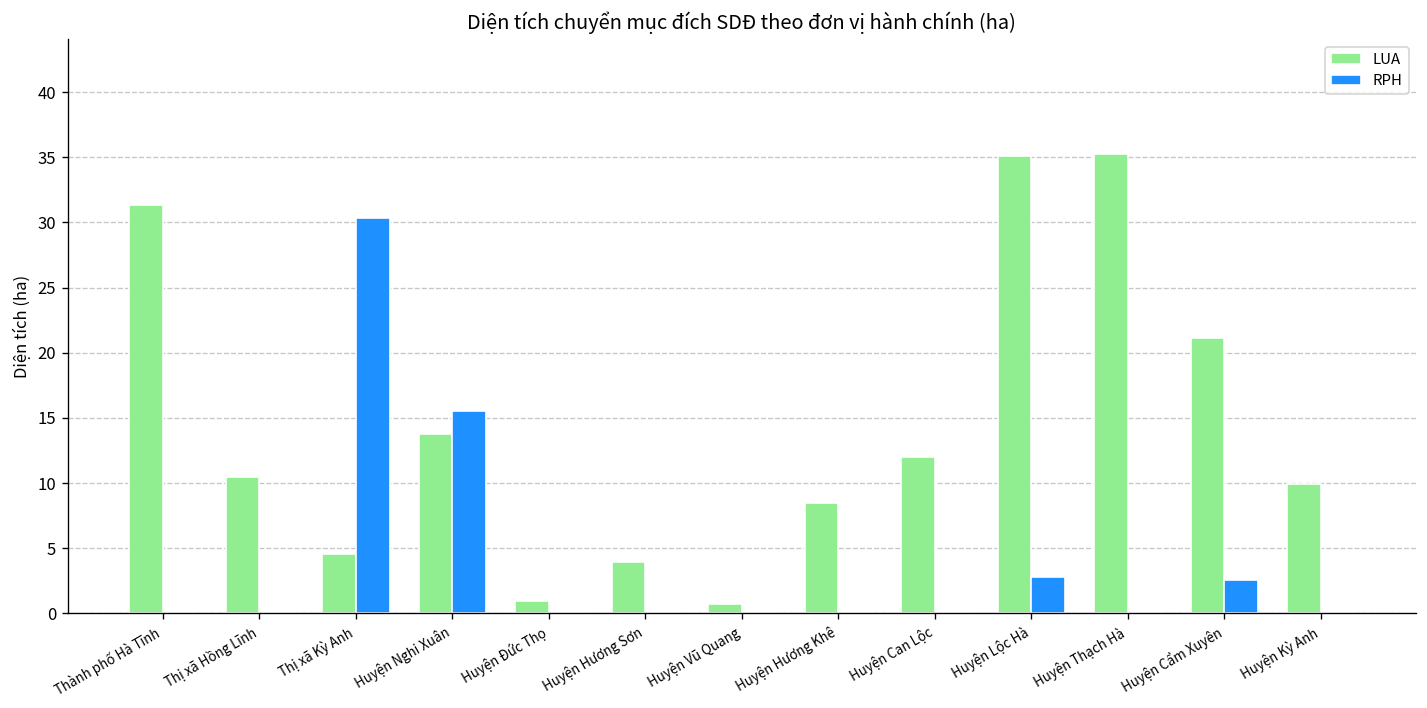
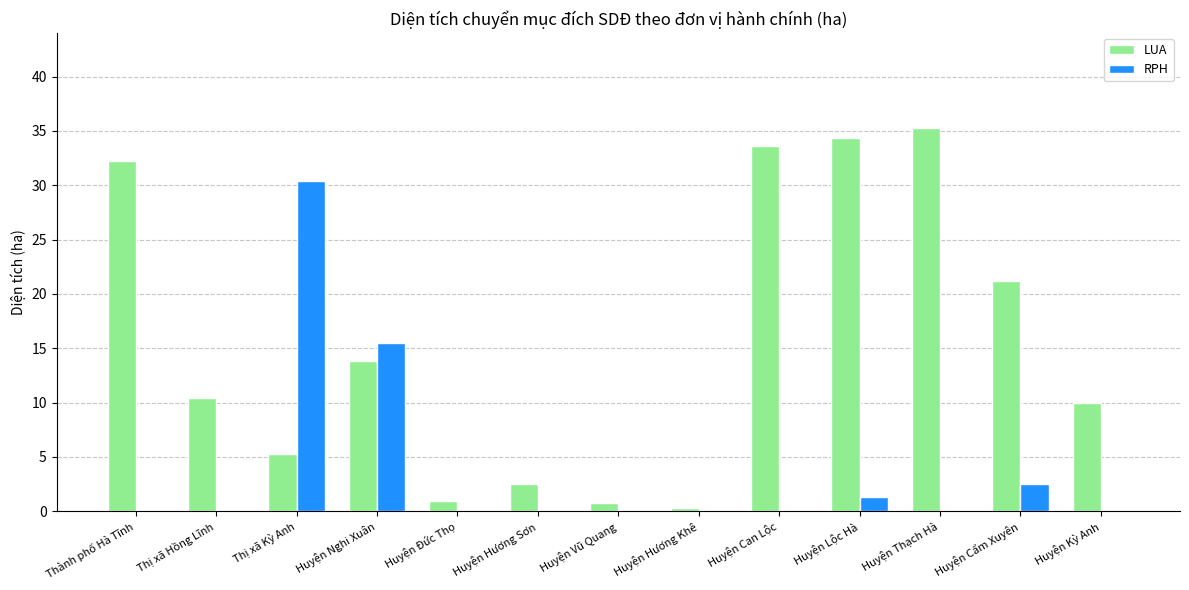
  {
    "LUA": {
-     "Thành phố Hà Tĩnh": 31.3,
+     "Thành phố Hà Tĩnh": 32.2,
      "Thị xã Hồng Lĩnh": 10.4,
-     "Thị xã Kỳ Anh": 4.5,
+     "Thị xã Kỳ Anh": 5.3,
      "Huyện Nghi Xuân": 13.8,
      "Huyện Đức Thọ": 1.0,
-     "Huyện Hương Sơn": 3.9,
+     "Huyện Hương Sơn": 2.5,
      "Huyện Vũ Quang": 0.8,
-     "Huyện Hương Khê": 8.4,
-     "Huyện Can Lộc": 12.0,
-     "Huyện Lộc Hà": 35.1,
+     "Huyện Hương Khê": 0.3,
+     "Huyện Can Lộc": 33.6,
+     "Huyện Lộc Hà": 34.4,
      "Huyện Thạch Hà": 35.2,
      "Huyện Cẩm Xuyên": 21.2,
      "Huyện Kỳ Anh": 9.9
    },
    "RPH": {
      "Thành phố Hà Tĩnh": 0.0,
      "Thị xã Hồng Lĩnh": 0.0,
      "Thị xã Kỳ Anh": 30.4,
      "Huyện Nghi Xuân": 15.5,
      "Huyện Đức Thọ": 0.0,
      "Huyện Hương Sơn": 0.0,
      "Huyện Vũ Quang": 0.0,
      "Huyện Hương Khê": 0.0,
      "Huyện Can Lộc": 0.0,
-     "Huyện Lộc Hà": 2.8,
+     "Huyện Lộc Hà": 1.3,
      "Huyện Thạch Hà": 0.0,
      "Huyện Cẩm Xuyên": 2.5,
      "Huyện Kỳ Anh": 0.0
    }
  }
